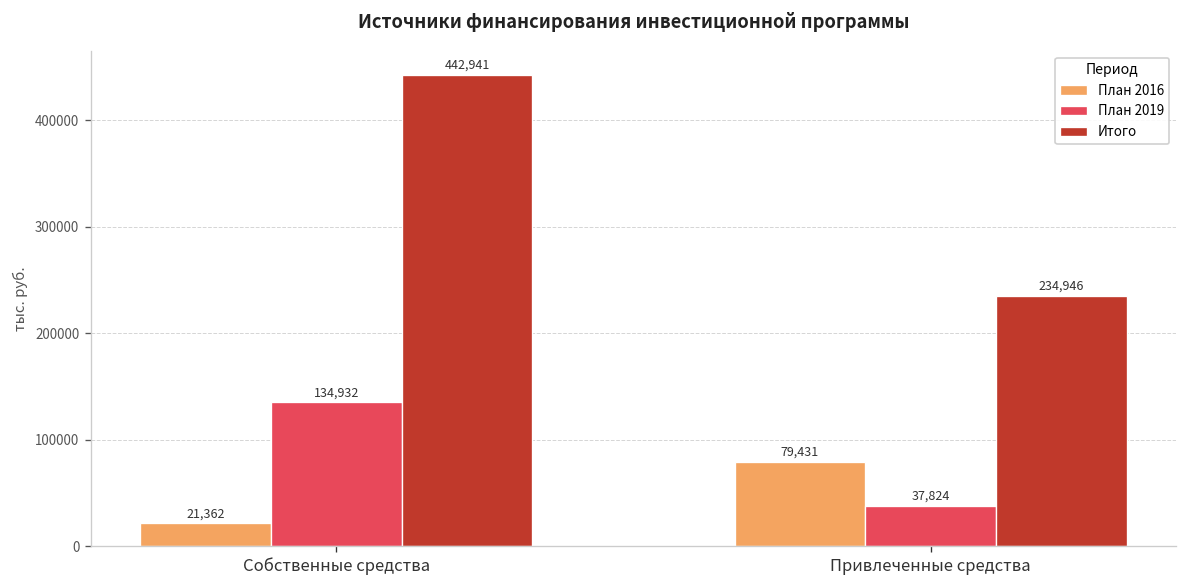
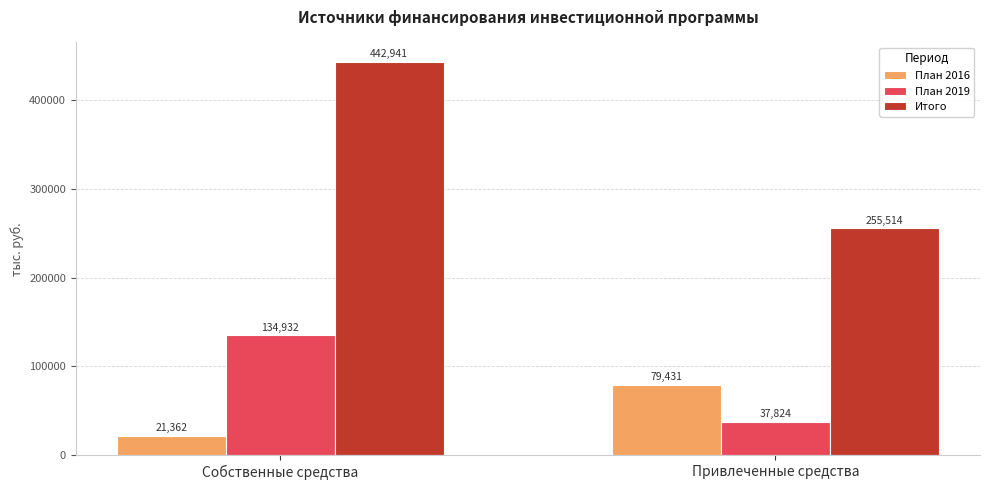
  {
    "План 2016": {
      "Собственные средства": "21,362",
      "Привлеченные средства": "79,431"
    },
    "План 2019": {
      "Собственные средства": "134,932",
      "Привлеченные средства": "37,824"
    },
    "Итого": {
      "Собственные средства": "442,941",
-     "Привлеченные средства": "234,946"
+     "Привлеченные средства": "255,514"
    }
  }
